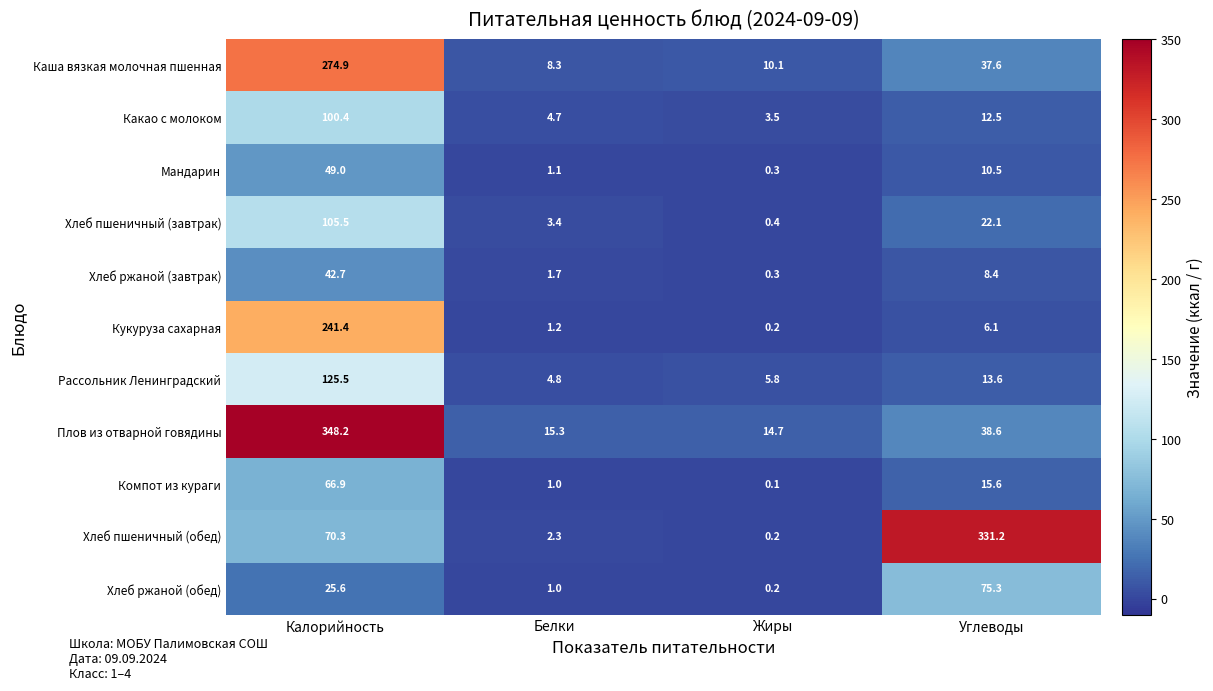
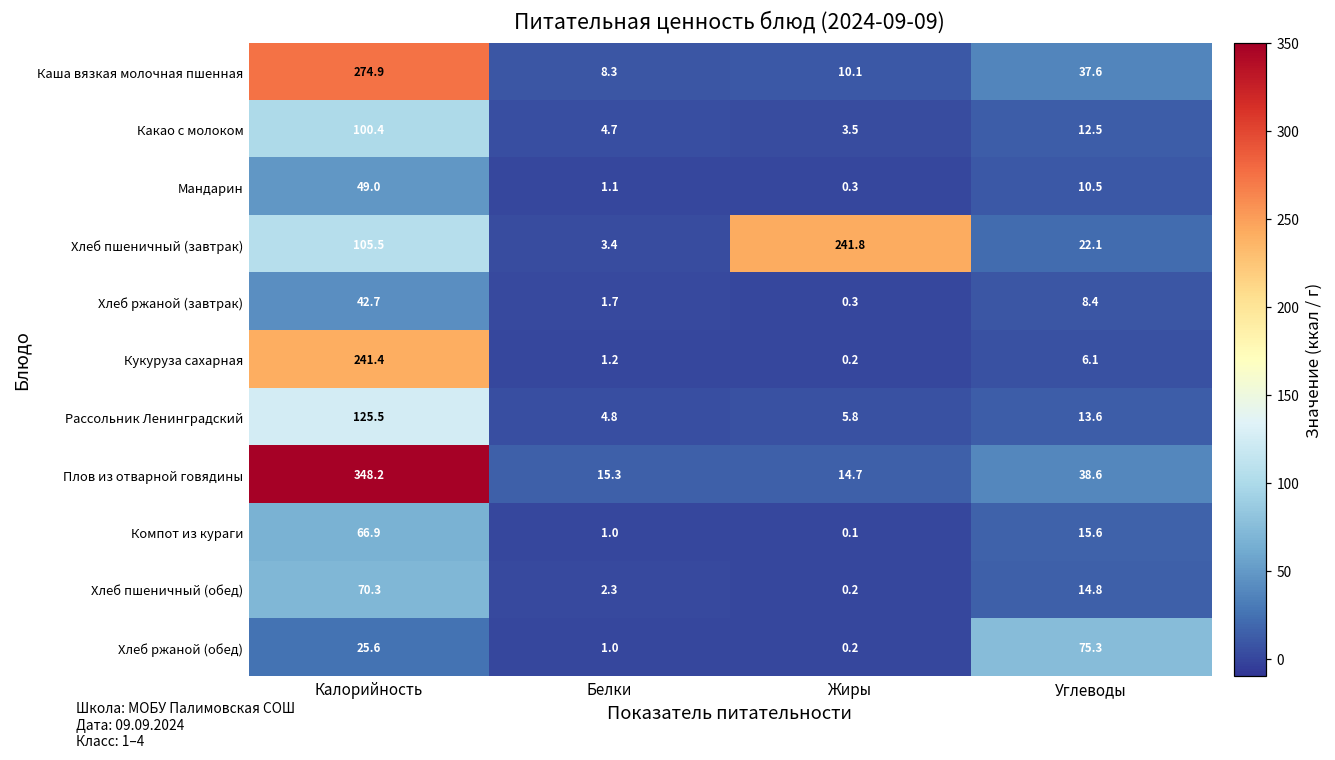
  {
    "Каша вязкая молочная пшенная": {
      "Калорийность": 274.9,
      "Белки": 8.3,
      "Жиры": 10.1,
      "Углеводы": 37.6
    },
    "Какао с молоком": {
      "Калорийность": 100.4,
      "Белки": 4.7,
      "Жиры": 3.5,
      "Углеводы": 12.5
    },
    "Мандарин": {
      "Калорийность": 49.0,
      "Белки": 1.1,
      "Жиры": 0.3,
      "Углеводы": 10.5
    },
    "Хлеб пшеничный (завтрак)": {
      "Калорийность": 105.5,
      "Белки": 3.4,
-     "Жиры": 0.4,
+     "Жиры": 241.8,
      "Углеводы": 22.1
    },
    "Хлеб ржаной (завтрак)": {
      "Калорийность": 42.7,
      "Белки": 1.7,
      "Жиры": 0.3,
      "Углеводы": 8.4
    },
    "Кукуруза сахарная": {
      "Калорийность": 241.4,
      "Белки": 1.2,
      "Жиры": 0.2,
      "Углеводы": 6.1
    },
    "Рассольник Ленинградский": {
      "Калорийность": 125.5,
      "Белки": 4.8,
      "Жиры": 5.8,
      "Углеводы": 13.6
    },
    "Плов из отварной говядины": {
      "Калорийность": 348.2,
      "Белки": 15.3,
      "Жиры": 14.7,
      "Углеводы": 38.6
    },
    "Компот из кураги": {
      "Калорийность": 66.9,
      "Белки": 1.0,
      "Жиры": 0.1,
      "Углеводы": 15.6
    },
    "Хлеб пшеничный (обед)": {
      "Калорийность": 70.3,
      "Белки": 2.3,
      "Жиры": 0.2,
-     "Углеводы": 331.2
+     "Углеводы": 14.8
    },
    "Хлеб ржаной (обед)": {
      "Калорийность": 25.6,
      "Белки": 1.0,
      "Жиры": 0.2,
      "Углеводы": 75.3
    }
  }
